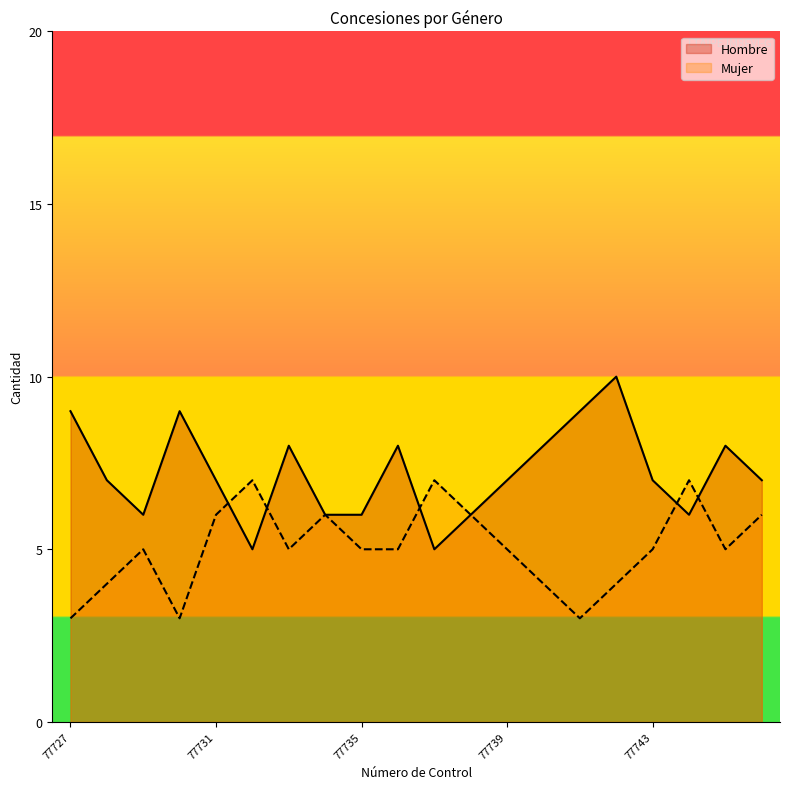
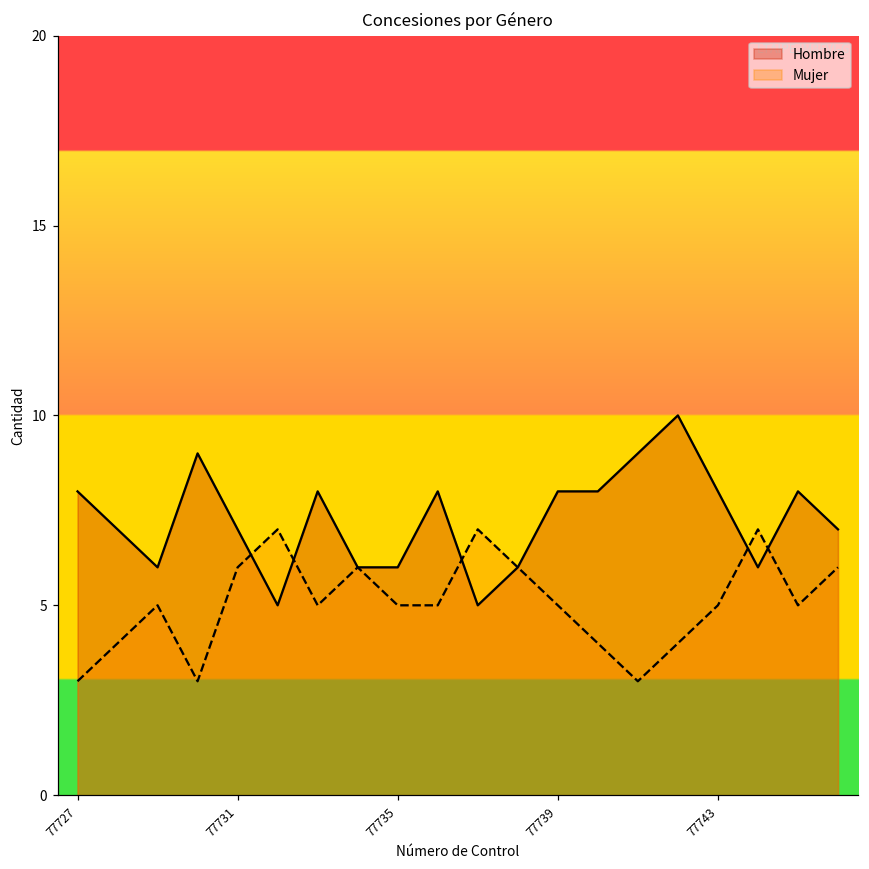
  {
    "Hombre": {
-     "77727": 9,
+     "77727": 8,
      "77731": 7,
      "77735": 6,
-     "77739": 7,
-     "77743": 7
+     "77739": 8,
+     "77743": 8
    },
    "Mujer": {
      "77727": 3,
      "77731": 6,
      "77735": 5,
      "77739": 5,
      "77743": 5
    }
  }
